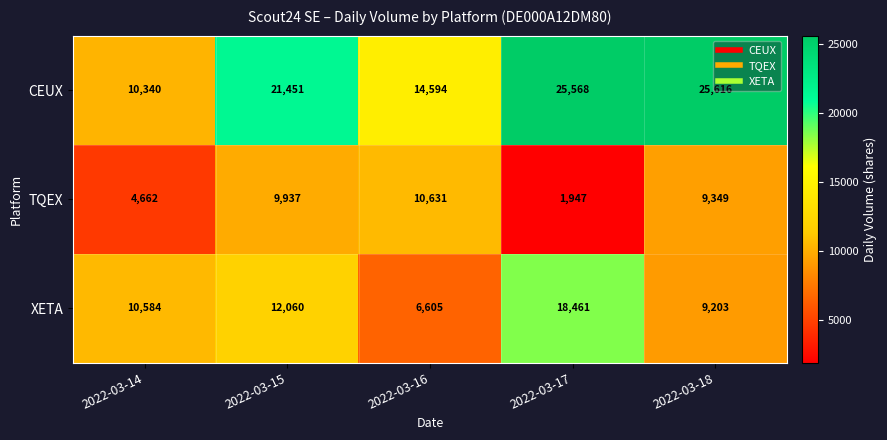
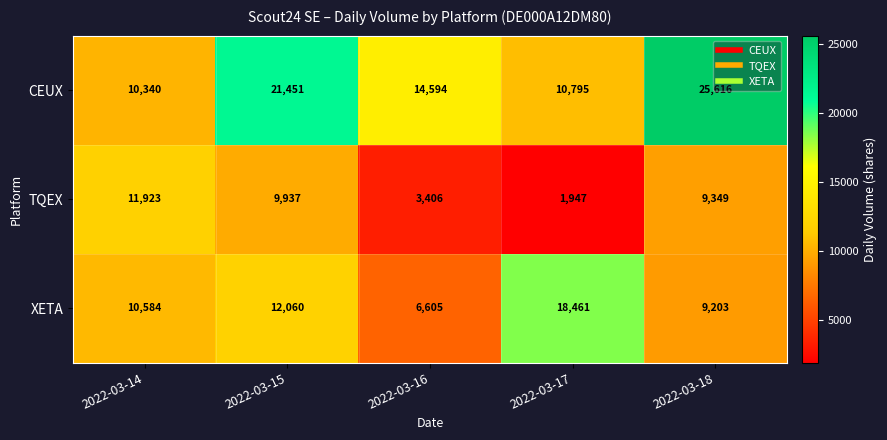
  {
    "CEUX": {
      "2022-03-14": "10,340",
      "2022-03-15": "21,451",
      "2022-03-16": "14,594",
-     "2022-03-17": "25,568"
+     "2022-03-17": "10,795"
    },
    "TQEX": {
-     "2022-03-14": "4,662",
+     "2022-03-14": "11,923",
      "2022-03-15": "9,937",
-     "2022-03-16": "10,631",
+     "2022-03-16": "3,406",
      "2022-03-17": "1,947",
      "2022-03-18": "9,349"
    },
    "XETA": {
      "2022-03-14": "10,584",
      "2022-03-15": "12,060",
      "2022-03-16": "6,605",
      "2022-03-17": "18,461",
      "2022-03-18": "9,203"
    }
  }
